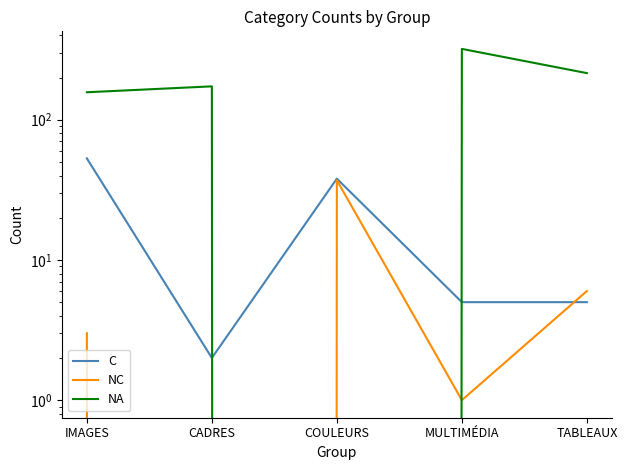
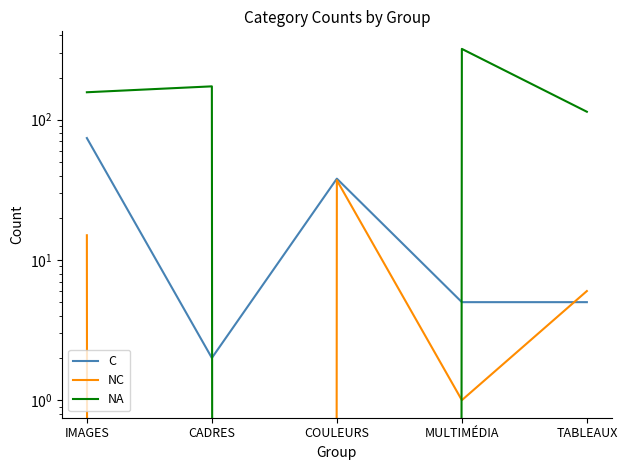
  {
    "C": {
-     "IMAGES": 53,
+     "IMAGES": 70,
      "CADRES": 2,
      "MULTIMÉDIA": 5,
      "TABLEAUX": 5
    },
    "NC": {
-     "IMAGES": 3,
+     "IMAGES": 15,
      "MULTIMÉDIA": 1,
      "TABLEAUX": 6
    },
    "NA": {
      "IMAGES": 160,
      "CADRES": 170,
      "MULTIMÉDIA": 320,
-     "TABLEAUX": 220
+     "TABLEAUX": 110
    }
  }
